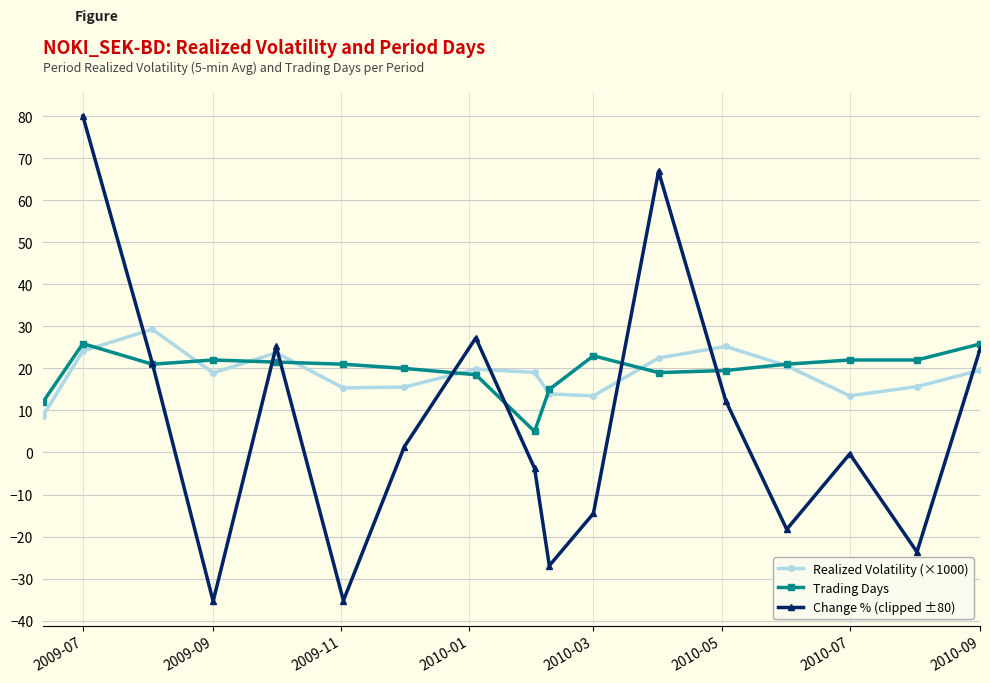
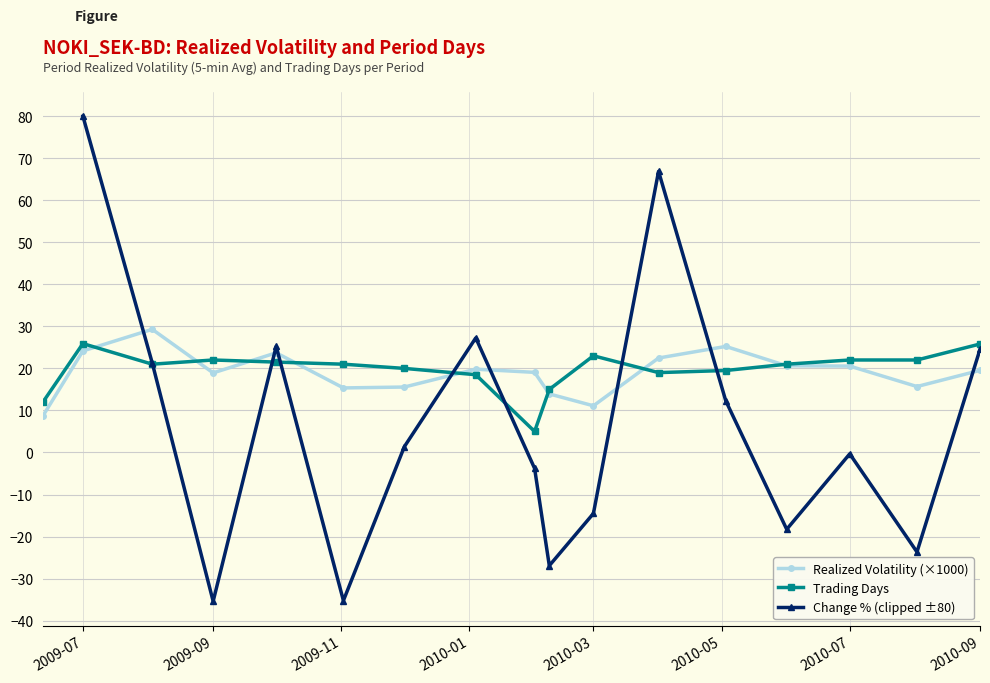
  {
    "Realized Volatility (×1000)": {
      "2009-07": 24,
      "2009-09": 19,
-     "2010-03": 13,
-     "2010-07": 13,
+     "2010-03": 11,
+     "2010-07": 21,
      "2010-09": 20
    },
    "Trading Days": {
      "2009-07": 26,
      "2009-09": 22,
      "2010-03": 23,
      "2010-07": 22,
      "2010-09": 26
    },
    "Change % (clipped ±80)": {
      "2009-07": 80,
      "2009-09": -35,
      "2010-03": -15,
      "2010-07": 0,
      "2010-09": 25
    }
  }
